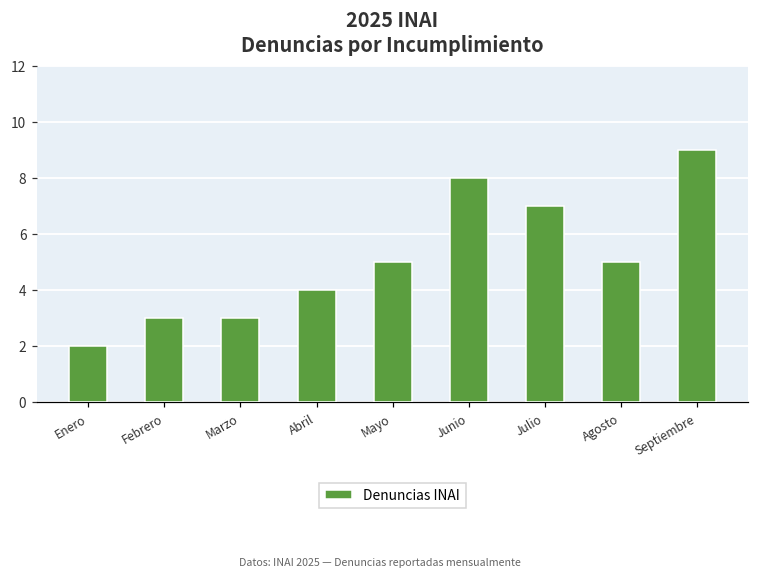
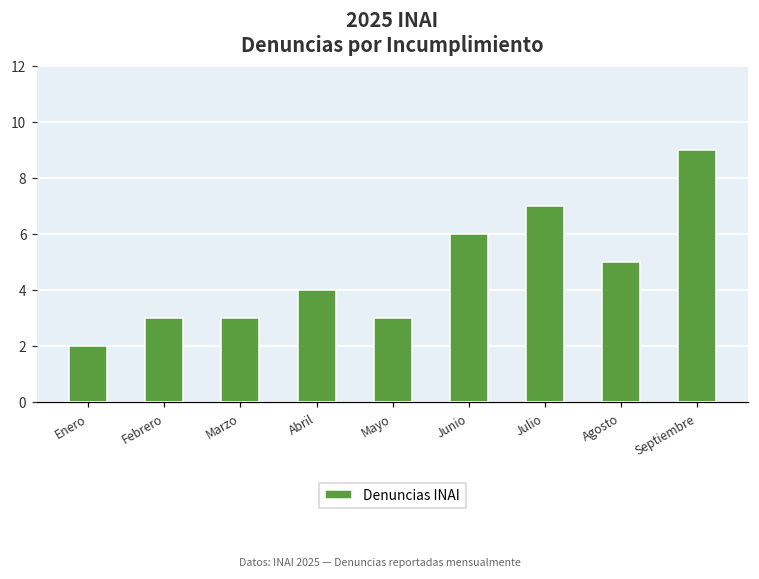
  {
    "Enero": 2,
    "Febrero": 3,
    "Marzo": 3,
    "Abril": 4,
-   "Mayo": 5,
-   "Junio": 8,
+   "Mayo": 3,
+   "Junio": 6,
    "Julio": 7,
    "Agosto": 5,
    "Septiembre": 9
  }
